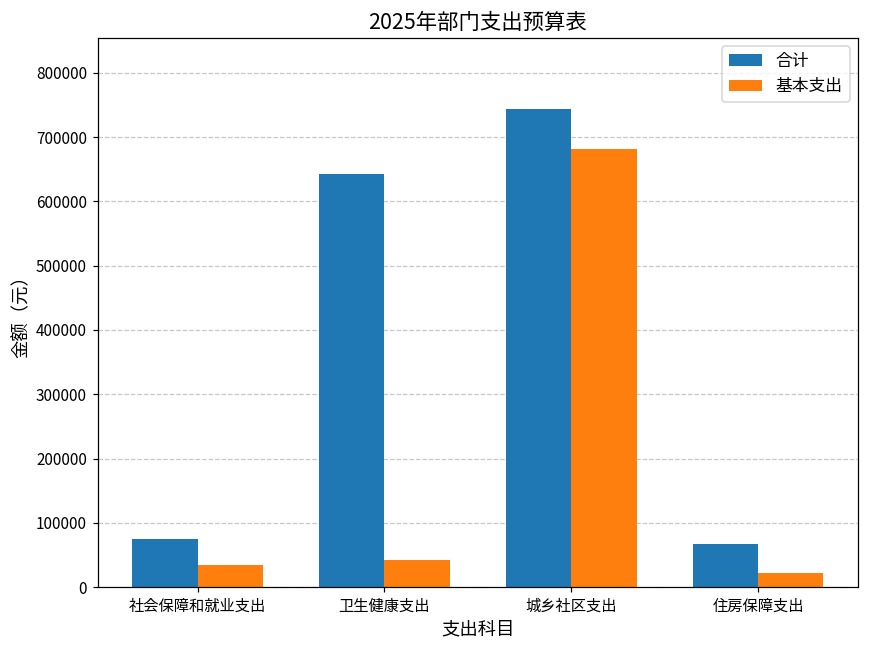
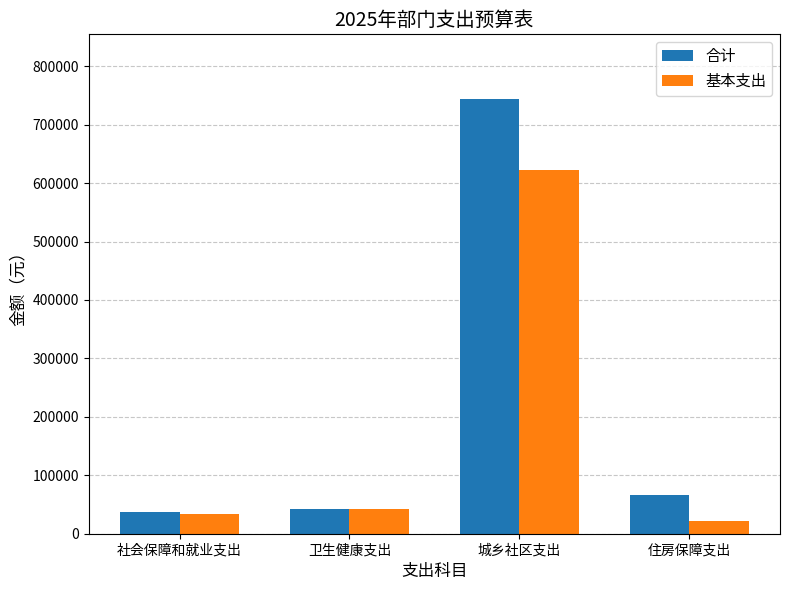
  {
    "合计": {
-     "社会保障和就业支出": 70000,
-     "卫生健康支出": 640000,
+     "社会保障和就业支出": 40000,
+     "卫生健康支出": 40000,
      "城乡社区支出": 740000,
      "住房保障支出": 70000
    },
    "基本支出": {
      "社会保障和就业支出": 30000,
      "卫生健康支出": 40000,
-     "城乡社区支出": 680000,
+     "城乡社区支出": 620000,
      "住房保障支出": 20000
    }
  }
